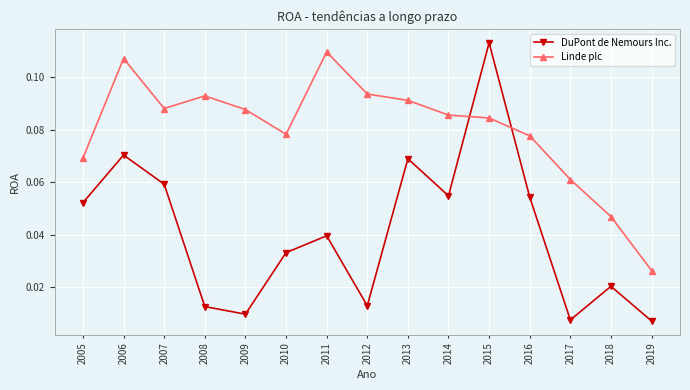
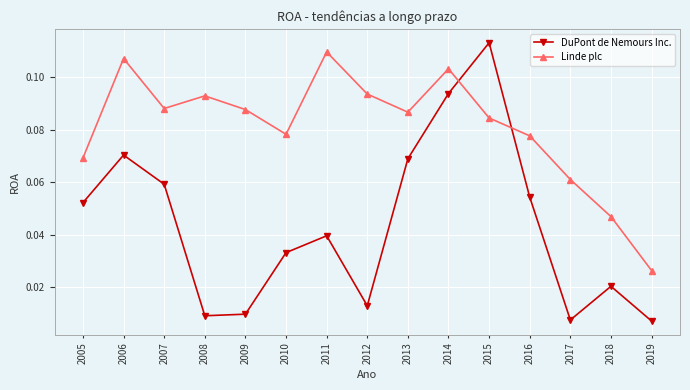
  {
    "DuPont de Nemours Inc.": {
      "2005": 0.052,
      "2006": 0.070,
      "2007": 0.059,
-     "2008": 0.013,
+     "2008": 0.009,
      "2009": 0.010,
      "2010": 0.033,
      "2011": 0.040,
      "2012": 0.013,
      "2013": 0.069,
-     "2014": 0.055,
+     "2014": 0.094,
      "2015": 0.113,
      "2016": 0.054,
      "2017": 0.008,
      "2018": 0.020,
      "2019": 0.007
    },
    "Linde plc": {
      "2005": 0.069,
      "2006": 0.107,
      "2007": 0.088,
      "2008": 0.093,
      "2009": 0.088,
      "2010": 0.078,
      "2011": 0.110,
      "2012": 0.094,
-     "2013": 0.091,
-     "2014": 0.086,
+     "2013": 0.087,
+     "2014": 0.103,
      "2015": 0.084,
      "2016": 0.078,
      "2017": 0.061,
      "2018": 0.047,
      "2019": 0.026
    }
  }
